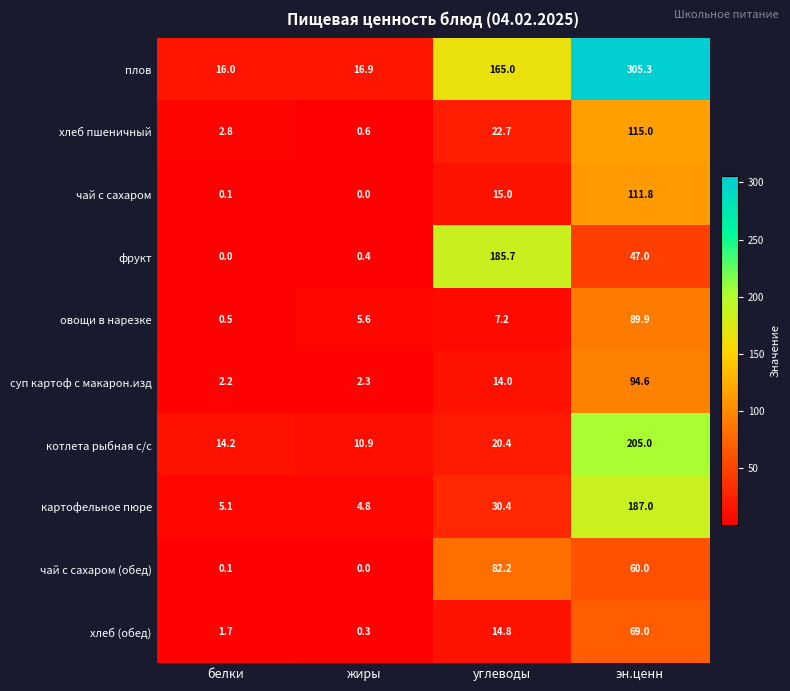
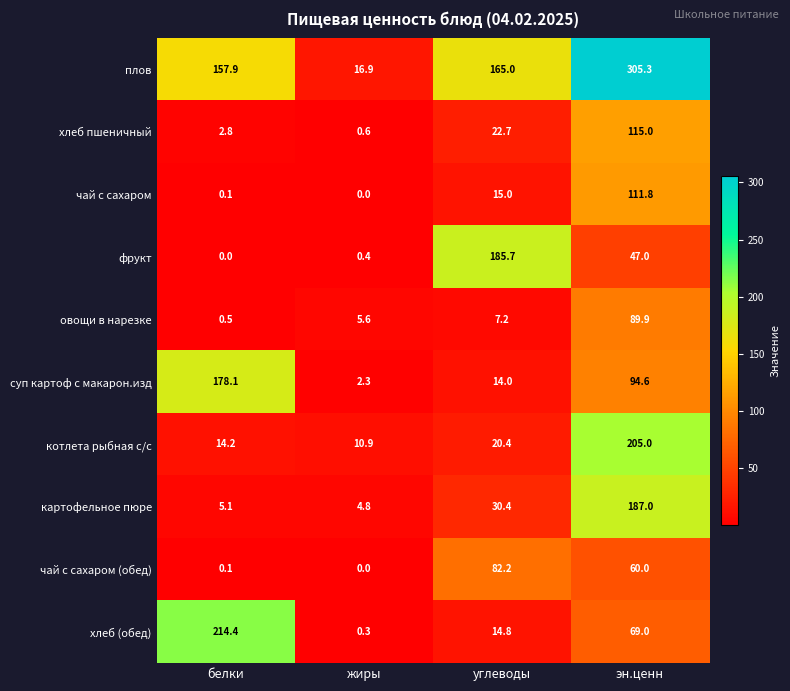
  {
    "плов": {
-     "белки": 16.0,
+     "белки": 157.9,
      "жиры": 16.9,
      "углеводы": 165.0,
      "эн.ценн": 305.3
    },
    "хлеб пшеничный": {
      "белки": 2.8,
      "жиры": 0.6,
      "углеводы": 22.7,
      "эн.ценн": 115.0
    },
    "чай с сахаром": {
      "белки": 0.1,
      "жиры": 0.0,
      "углеводы": 15.0,
      "эн.ценн": 111.8
    },
    "фрукт": {
      "белки": 0.0,
      "жиры": 0.4,
      "углеводы": 185.7,
      "эн.ценн": 47.0
    },
    "овощи в нарезке": {
      "белки": 0.5,
      "жиры": 5.6,
      "углеводы": 7.2,
      "эн.ценн": 89.9
    },
    "суп картоф с макарон.изд": {
-     "белки": 2.2,
+     "белки": 178.1,
      "жиры": 2.3,
      "углеводы": 14.0,
      "эн.ценн": 94.6
    },
    "котлета рыбная с/с": {
      "белки": 14.2,
      "жиры": 10.9,
      "углеводы": 20.4,
      "эн.ценн": 205.0
    },
    "картофельное пюре": {
      "белки": 5.1,
      "жиры": 4.8,
      "углеводы": 30.4,
      "эн.ценн": 187.0
    },
    "чай с сахаром (обед)": {
      "белки": 0.1,
      "жиры": 0.0,
      "углеводы": 82.2,
      "эн.ценн": 60.0
    },
    "хлеб (обед)": {
-     "белки": 1.7,
+     "белки": 214.4,
      "жиры": 0.3,
      "углеводы": 14.8,
      "эн.ценн": 69.0
    }
  }
